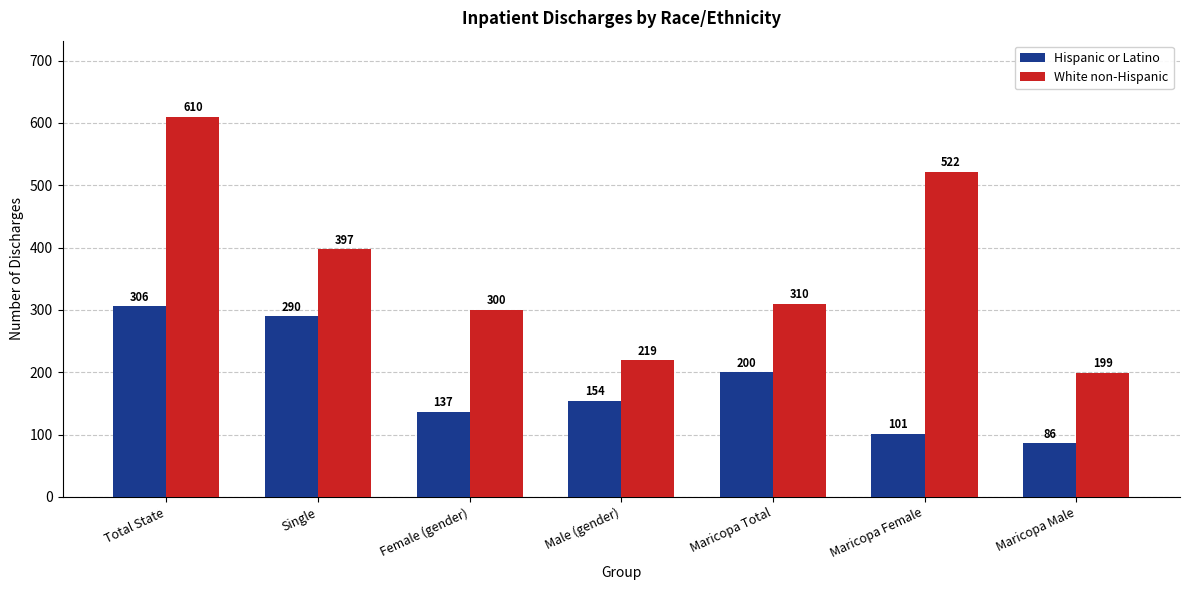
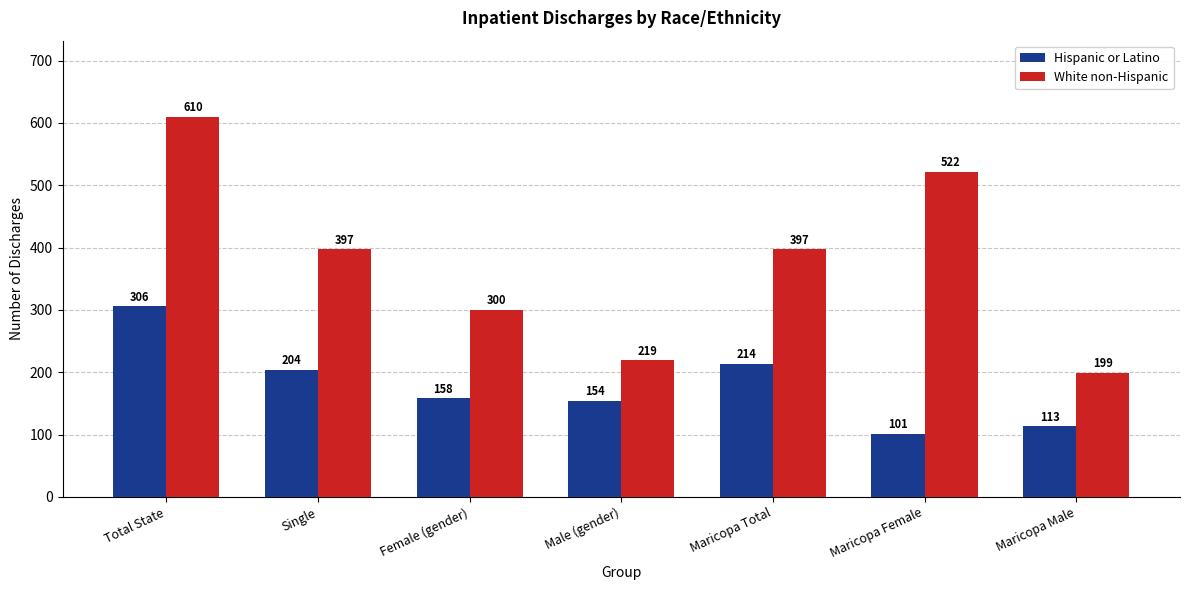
  {
    "Hispanic or Latino": {
      "Total State": 306,
-     "Single": 290,
-     "Female (gender)": 137,
+     "Single": 204,
+     "Female (gender)": 158,
      "Male (gender)": 154,
-     "Maricopa Total": 200,
+     "Maricopa Total": 214,
      "Maricopa Female": 101,
-     "Maricopa Male": 86
+     "Maricopa Male": 113
    },
    "White non-Hispanic": {
      "Total State": 610,
      "Single": 397,
      "Female (gender)": 300,
      "Male (gender)": 219,
-     "Maricopa Total": 310,
+     "Maricopa Total": 397,
      "Maricopa Female": 522,
      "Maricopa Male": 199
    }
  }
